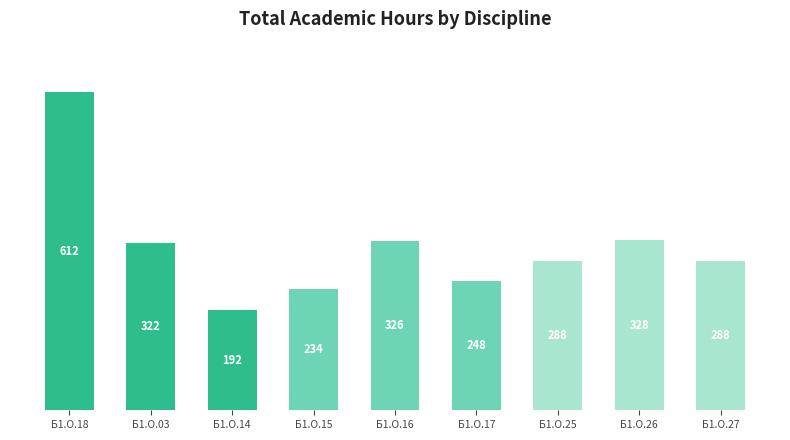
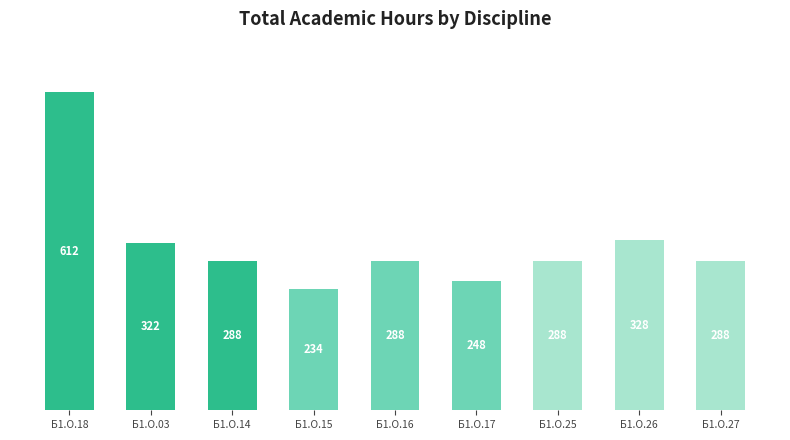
  {
    "Б1.О.18": 612,
    "Б1.О.03": 322,
-   "Б1.О.14": 192,
+   "Б1.О.14": 288,
    "Б1.О.15": 234,
-   "Б1.О.16": 326,
+   "Б1.О.16": 288,
    "Б1.О.17": 248,
    "Б1.О.25": 288,
    "Б1.О.26": 328,
    "Б1.О.27": 288
  }
